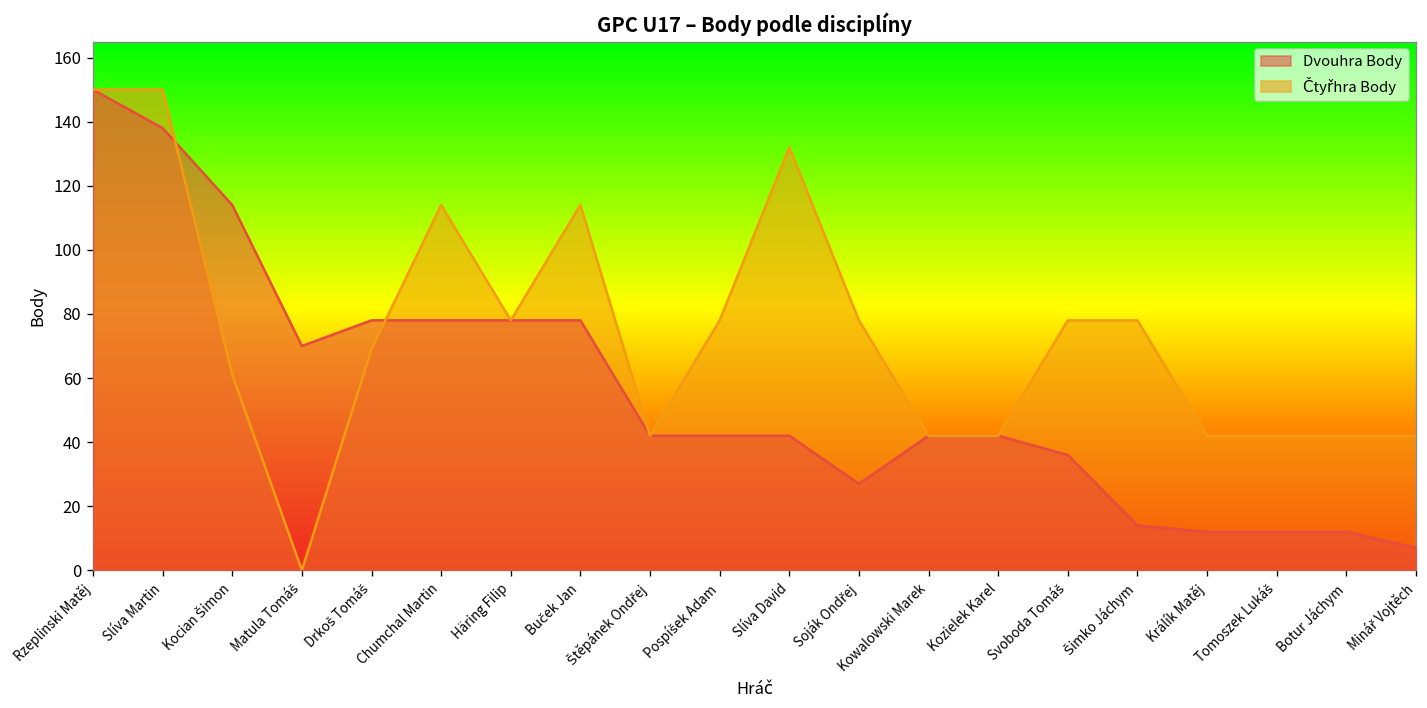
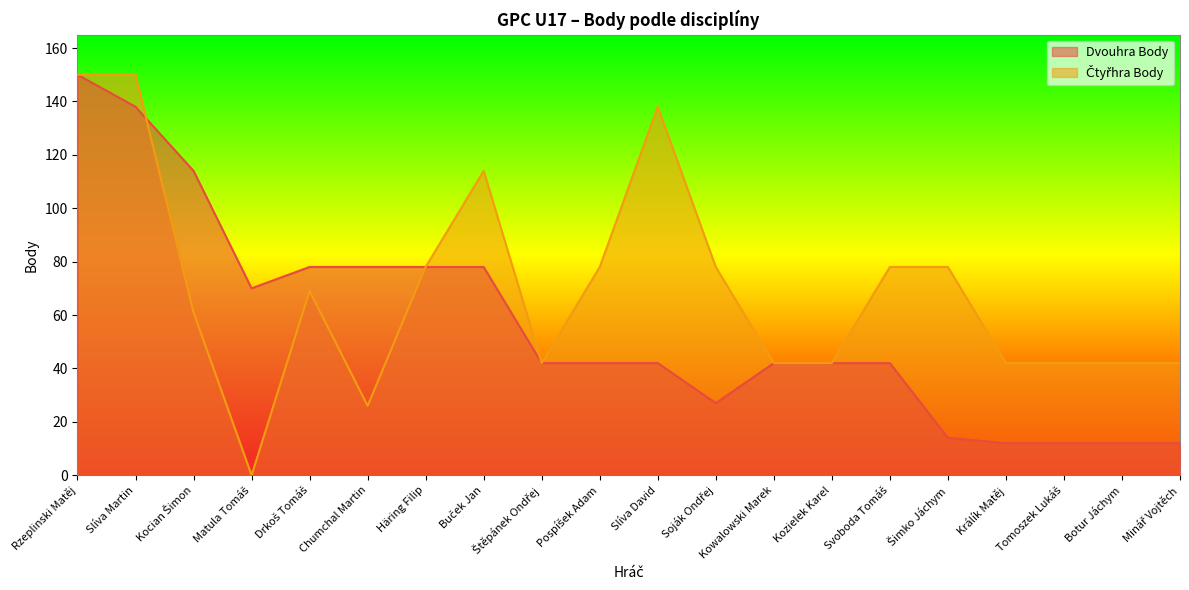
  {
    "Dvouhra Body": {
      "Slíva Martin": 138,
      "Kocian Šimon": 114,
      "Matula Tomáš": 70,
      "Drkoš Tomáš": 78,
      "Chumchal Martin": 78,
      "Buček Jan": 78,
      "Pospíšek Adam": 42,
      "Slíva David": 42,
      "Soják Ondřej": 27,
-     "Svoboda Tomáš": 36,
+     "Svoboda Tomáš": 42,
      "Šimko Jáchym": 14,
      "Králík Matěj": 12,
      "Tomoszek Lukáš": 12,
      "Botur Jáchym": 12,
-     "Minář Vojtěch": 7
+     "Minář Vojtěch": 12
    },
    "Čtyřhra Body": {
      "Slíva Martin": 150,
      "Kocian Šimon": 61,
      "Matula Tomáš": 0,
      "Drkoš Tomáš": 69,
-     "Chumchal Martin": 114,
+     "Chumchal Martin": 26,
      "Buček Jan": 114,
      "Pospíšek Adam": 78,
-     "Slíva David": 132,
+     "Slíva David": 138,
      "Soják Ondřej": 78,
      "Svoboda Tomáš": 78,
      "Šimko Jáchym": 78,
      "Králík Matěj": 42,
      "Tomoszek Lukáš": 42,
      "Botur Jáchym": 42,
      "Minář Vojtěch": 42
    }
  }
